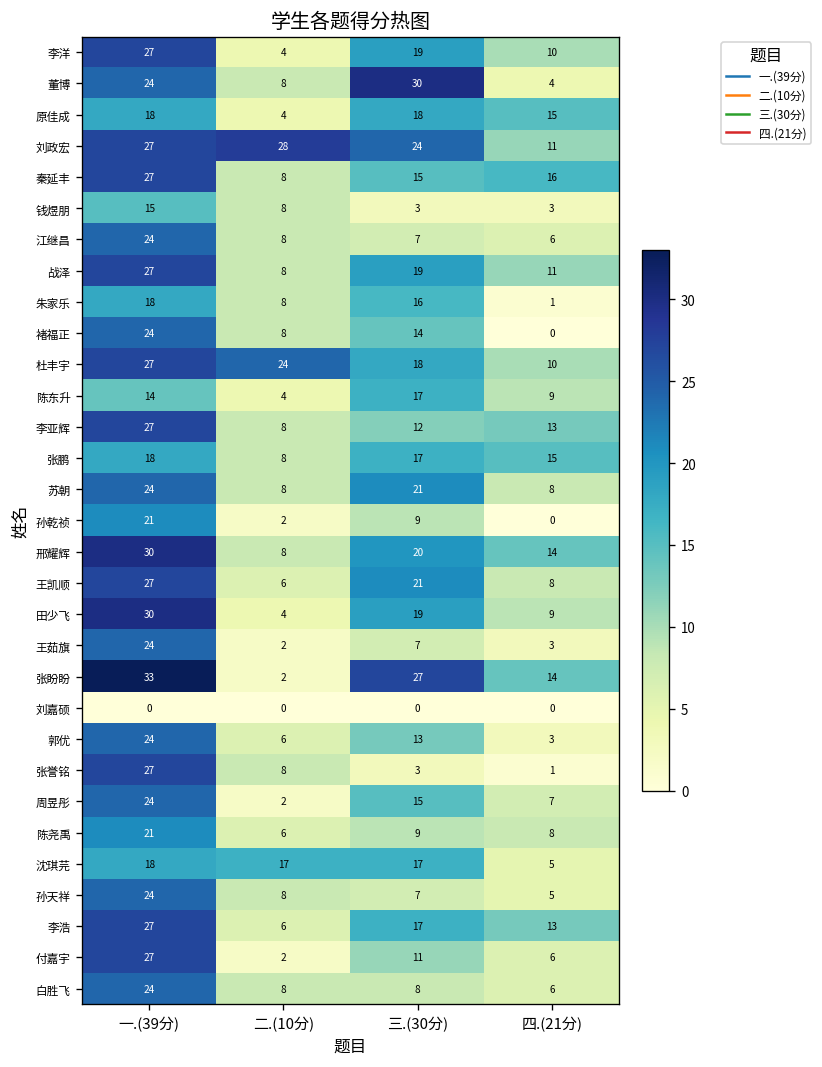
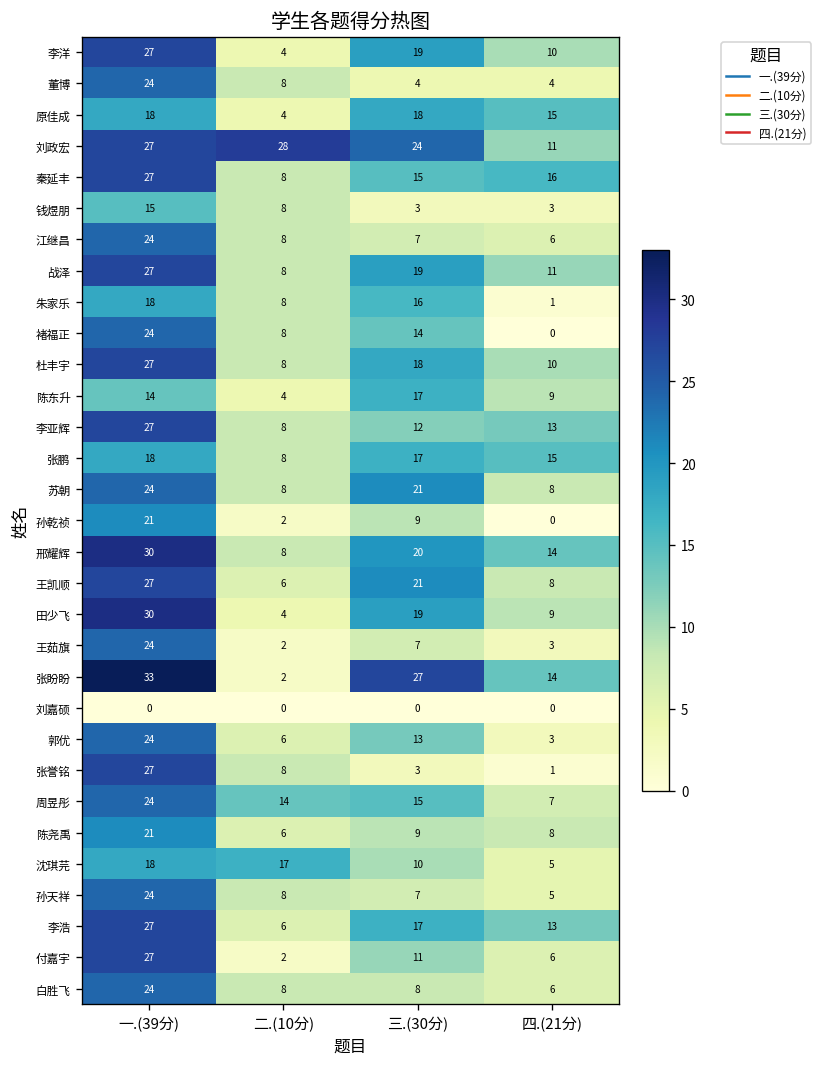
  {
    "李洋": {
      "一.(39分)": 27,
      "二.(10分)": 4,
      "三.(30分)": 19,
      "四.(21分)": 10
    },
    "董博": {
      "一.(39分)": 24,
      "二.(10分)": 8,
-     "三.(30分)": 30,
+     "三.(30分)": 4,
      "四.(21分)": 4
    },
    "原佳成": {
      "一.(39分)": 18,
      "二.(10分)": 4,
      "三.(30分)": 18,
      "四.(21分)": 15
    },
    "刘政宏": {
      "一.(39分)": 27,
      "二.(10分)": 28,
      "三.(30分)": 24,
      "四.(21分)": 11
    },
    "秦延丰": {
      "一.(39分)": 27,
      "二.(10分)": 8,
      "三.(30分)": 15,
      "四.(21分)": 16
    },
    "钱煜朋": {
      "一.(39分)": 15,
      "二.(10分)": 8,
      "三.(30分)": 3,
      "四.(21分)": 3
    },
    "江继昌": {
      "一.(39分)": 24,
      "二.(10分)": 8,
      "三.(30分)": 7,
      "四.(21分)": 6
    },
    "战泽": {
      "一.(39分)": 27,
      "二.(10分)": 8,
      "三.(30分)": 19,
      "四.(21分)": 11
    },
    "朱家乐": {
      "一.(39分)": 18,
      "二.(10分)": 8,
      "三.(30分)": 16,
      "四.(21分)": 1
    },
    "褚福正": {
      "一.(39分)": 24,
      "二.(10分)": 8,
      "三.(30分)": 14,
      "四.(21分)": 0
    },
    "杜丰宇": {
      "一.(39分)": 27,
-     "二.(10分)": 24,
+     "二.(10分)": 8,
      "三.(30分)": 18,
      "四.(21分)": 10
    },
    "陈东升": {
      "一.(39分)": 14,
      "二.(10分)": 4,
      "三.(30分)": 17,
      "四.(21分)": 9
    },
    "李亚辉": {
      "一.(39分)": 27,
      "二.(10分)": 8,
      "三.(30分)": 12,
      "四.(21分)": 13
    },
    "张鹏": {
      "一.(39分)": 18,
      "二.(10分)": 8,
      "三.(30分)": 17,
      "四.(21分)": 15
    },
    "苏朝": {
      "一.(39分)": 24,
      "二.(10分)": 8,
      "三.(30分)": 21,
      "四.(21分)": 8
    },
    "孙乾祯": {
      "一.(39分)": 21,
      "二.(10分)": 2,
      "三.(30分)": 9,
      "四.(21分)": 0
    },
    "邢耀辉": {
      "一.(39分)": 30,
      "二.(10分)": 8,
      "三.(30分)": 20,
      "四.(21分)": 14
    },
    "王凯顺": {
      "一.(39分)": 27,
      "二.(10分)": 6,
      "三.(30分)": 21,
      "四.(21分)": 8
    },
    "田少飞": {
      "一.(39分)": 30,
      "二.(10分)": 4,
      "三.(30分)": 19,
      "四.(21分)": 9
    },
    "王茹旗": {
      "一.(39分)": 24,
      "二.(10分)": 2,
      "三.(30分)": 7,
      "四.(21分)": 3
    },
    "张盼盼": {
      "一.(39分)": 33,
      "二.(10分)": 2,
      "三.(30分)": 27,
      "四.(21分)": 14
    },
    "刘嘉硕": {
      "一.(39分)": 0,
      "二.(10分)": 0,
      "三.(30分)": 0,
      "四.(21分)": 0
    },
    "郭优": {
      "一.(39分)": 24,
      "二.(10分)": 6,
      "三.(30分)": 13,
      "四.(21分)": 3
    },
    "张誉铭": {
      "一.(39分)": 27,
      "二.(10分)": 8,
      "三.(30分)": 3,
      "四.(21分)": 1
    },
    "周昱彤": {
      "一.(39分)": 24,
-     "二.(10分)": 2,
+     "二.(10分)": 14,
      "三.(30分)": 15,
      "四.(21分)": 7
    },
    "陈尧禹": {
      "一.(39分)": 21,
      "二.(10分)": 6,
      "三.(30分)": 9,
      "四.(21分)": 8
    },
    "沈琪芫": {
      "一.(39分)": 18,
      "二.(10分)": 17,
-     "三.(30分)": 17,
+     "三.(30分)": 10,
      "四.(21分)": 5
    },
    "孙天祥": {
      "一.(39分)": 24,
      "二.(10分)": 8,
      "三.(30分)": 7,
      "四.(21分)": 5
    },
    "李浩": {
      "一.(39分)": 27,
      "二.(10分)": 6,
      "三.(30分)": 17,
      "四.(21分)": 13
    },
    "付嘉宇": {
      "一.(39分)": 27,
      "二.(10分)": 2,
      "三.(30分)": 11,
      "四.(21分)": 6
    },
    "白胜飞": {
      "一.(39分)": 24,
      "二.(10分)": 8,
      "三.(30分)": 8,
      "四.(21分)": 6
    }
  }
